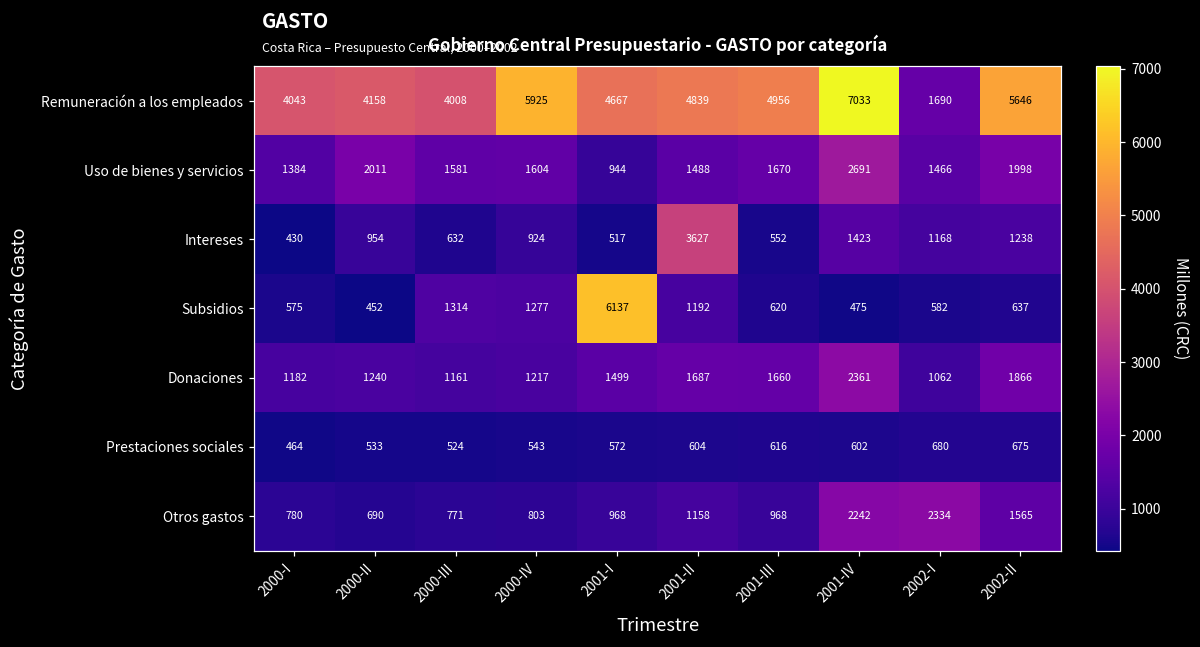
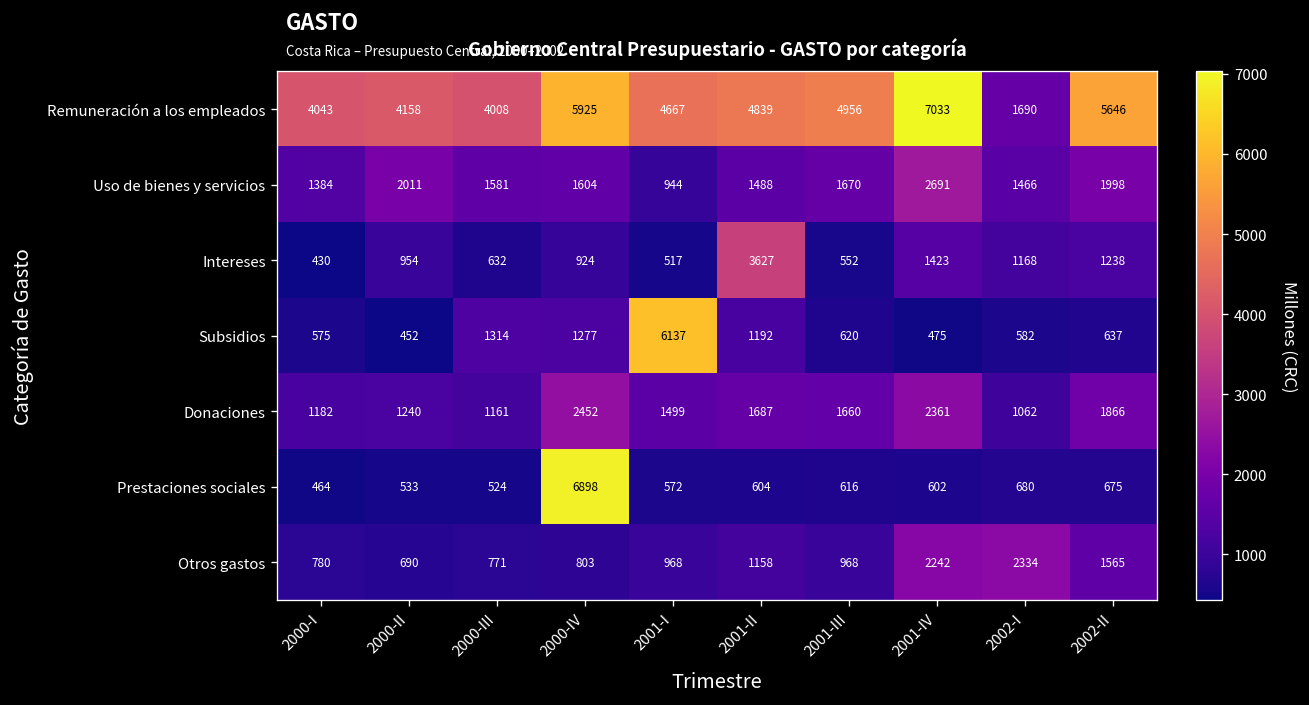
  {
    "Remuneración a los empleados": {
      "2000-I": 4043,
      "2000-II": 4158,
      "2000-III": 4008,
      "2000-IV": 5925,
      "2001-I": 4667,
      "2001-II": 4839,
      "2001-III": 4956,
      "2001-IV": 7033,
      "2002-I": 1690,
      "2002-II": 5646
    },
    "Uso de bienes y servicios": {
      "2000-I": 1384,
      "2000-II": 2011,
      "2000-III": 1581,
      "2000-IV": 1604,
      "2001-I": 944,
      "2001-II": 1488,
      "2001-III": 1670,
      "2001-IV": 2691,
      "2002-I": 1466,
      "2002-II": 1998
    },
    "Intereses": {
      "2000-I": 430,
      "2000-II": 954,
      "2000-III": 632,
      "2000-IV": 924,
      "2001-I": 517,
      "2001-II": 3627,
      "2001-III": 552,
      "2001-IV": 1423,
      "2002-I": 1168,
      "2002-II": 1238
    },
    "Subsidios": {
      "2000-I": 575,
      "2000-II": 452,
      "2000-III": 1314,
      "2000-IV": 1277,
      "2001-I": 6137,
      "2001-II": 1192,
      "2001-III": 620,
      "2001-IV": 475,
      "2002-I": 582,
      "2002-II": 637
    },
    "Donaciones": {
      "2000-I": 1182,
      "2000-II": 1240,
      "2000-III": 1161,
-     "2000-IV": 1217,
+     "2000-IV": 2452,
      "2001-I": 1499,
      "2001-II": 1687,
      "2001-III": 1660,
      "2001-IV": 2361,
      "2002-I": 1062,
      "2002-II": 1866
    },
    "Prestaciones sociales": {
      "2000-I": 464,
      "2000-II": 533,
      "2000-III": 524,
-     "2000-IV": 543,
+     "2000-IV": 6898,
      "2001-I": 572,
      "2001-II": 604,
      "2001-III": 616,
      "2001-IV": 602,
      "2002-I": 680,
      "2002-II": 675
    },
    "Otros gastos": {
      "2000-I": 780,
      "2000-II": 690,
      "2000-III": 771,
      "2000-IV": 803,
      "2001-I": 968,
      "2001-II": 1158,
      "2001-III": 968,
      "2001-IV": 2242,
      "2002-I": 2334,
      "2002-II": 1565
    }
  }
